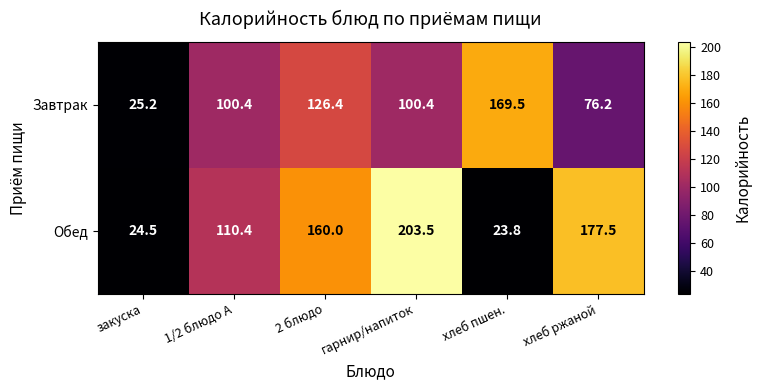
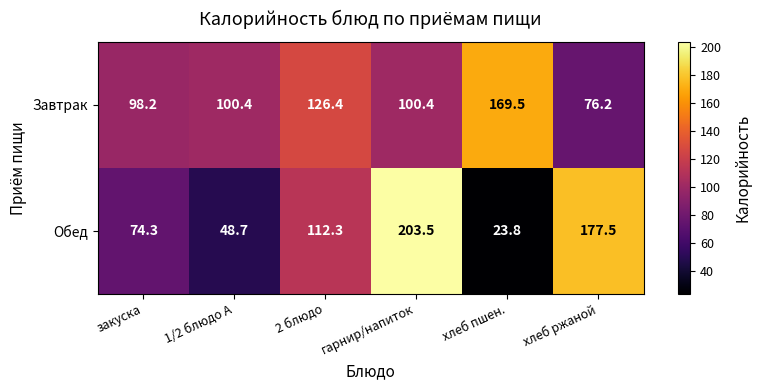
  {
    "Завтрак": {
-     "закуска": 25.2,
+     "закуска": 98.2,
      "1/2 блюдо A": 100.4,
      "2 блюдо": 126.4,
      "гарнир/напиток": 100.4,
      "хлеб пшен.": 169.5,
      "хлеб ржаной": 76.2
    },
    "Обед": {
-     "закуска": 24.5,
-     "1/2 блюдо A": 110.4,
-     "2 блюдо": 160.0,
+     "закуска": 74.3,
+     "1/2 блюдо A": 48.7,
+     "2 блюдо": 112.3,
      "гарнир/напиток": 203.5,
      "хлеб пшен.": 23.8,
      "хлеб ржаной": 177.5
    }
  }
